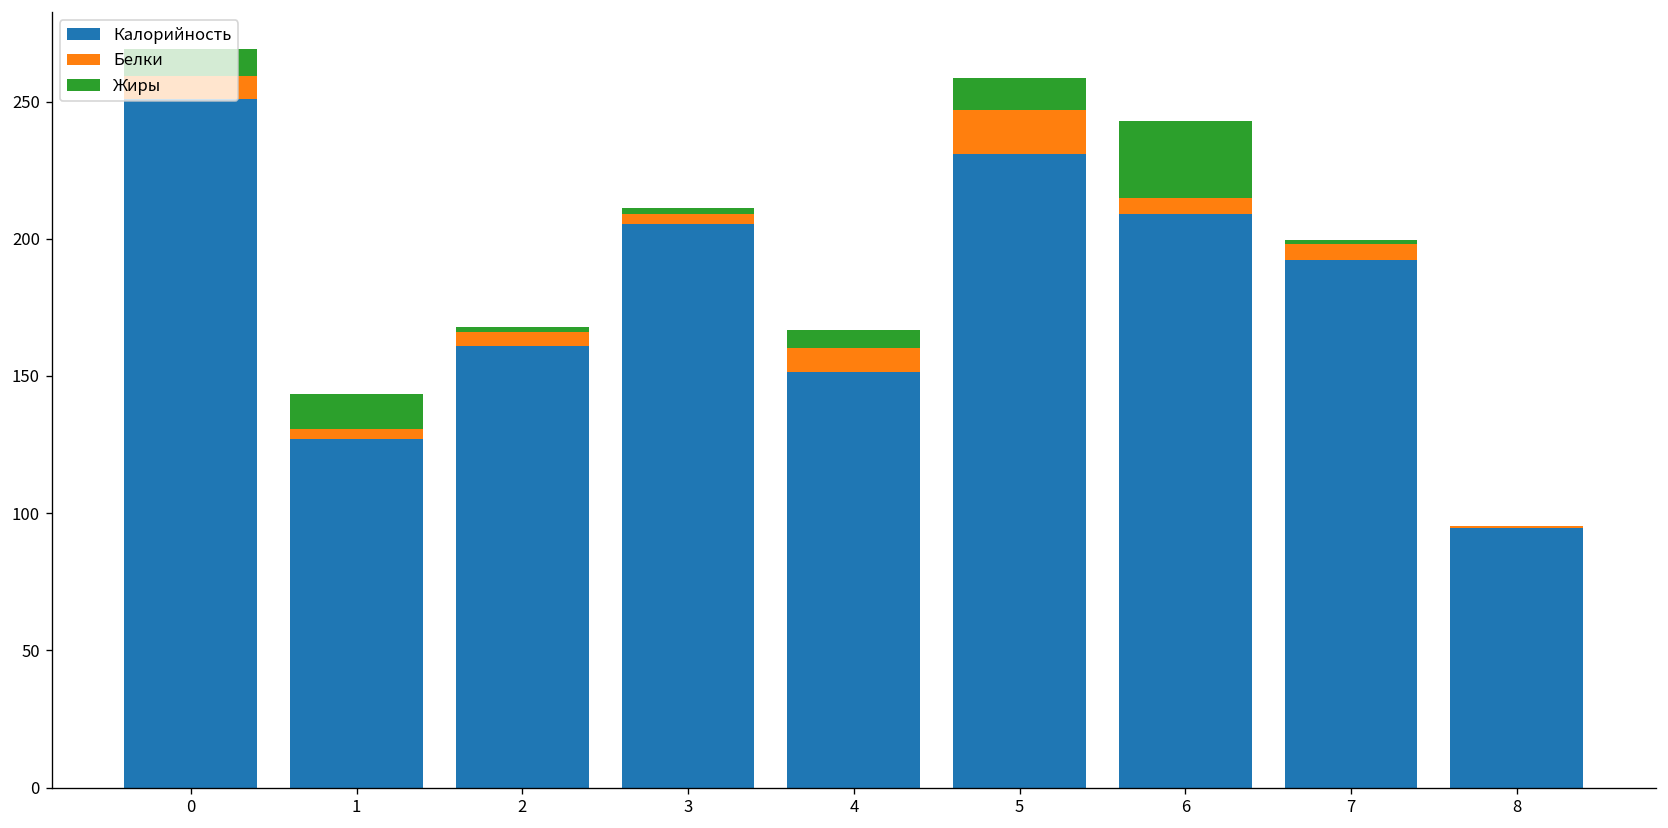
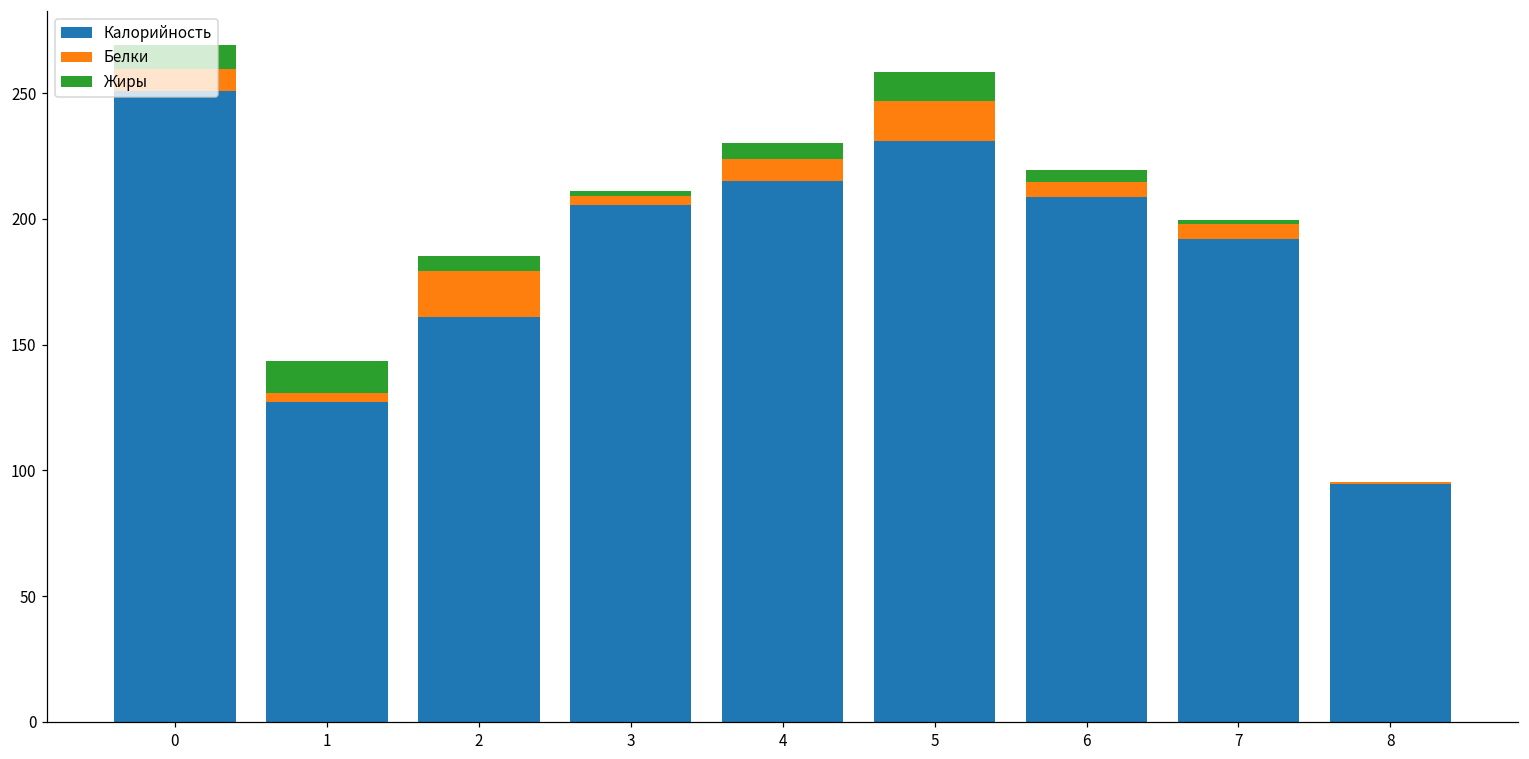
  {
    "Калорийность": {
      "1": 127,
      "2": 161,
      "3": 206,
-     "4": 151,
+     "4": 215,
      "5": 231,
      "6": 209,
      "7": 192,
      "8": 95
    },
    "Белки": {
      "1": 4,
-     "2": 5,
+     "2": 18,
      "3": 4,
      "4": 9,
      "5": 16,
      "6": 6,
      "7": 6
    },
    "Жиры": {
      "1": 13,
-     "2": 2,
+     "2": 6,
      "3": 2,
      "4": 7,
      "5": 12,
-     "6": 28,
+     "6": 5,
      "7": 1,
      "8": 0
    }
  }
